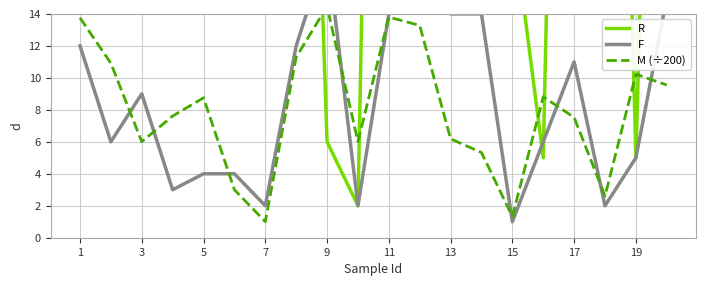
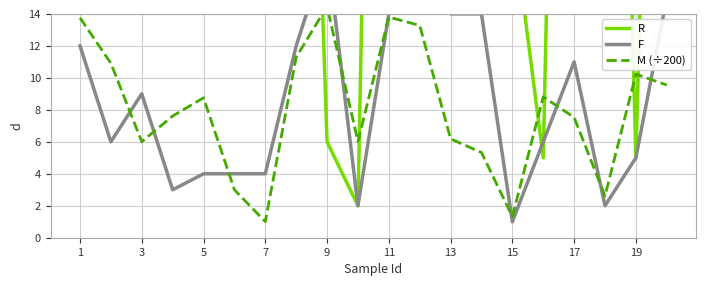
  {
    "R": {
      "9": 6
    },
    "F": {
      "1": 12,
      "3": 9,
      "5": 4,
-     "7": 2,
+     "7": 4,
      "11": 14,
      "13": 14,
      "15": 1,
      "17": 11
    },
    "M (÷200)": {
      "1": 13.8,
      "3": 6,
      "5": 8.8,
      "7": 1,
      "11": 13.8,
      "13": 6.2,
      "15": 1.3,
      "17": 7.5,
      "19": 10.2
    }
  }
